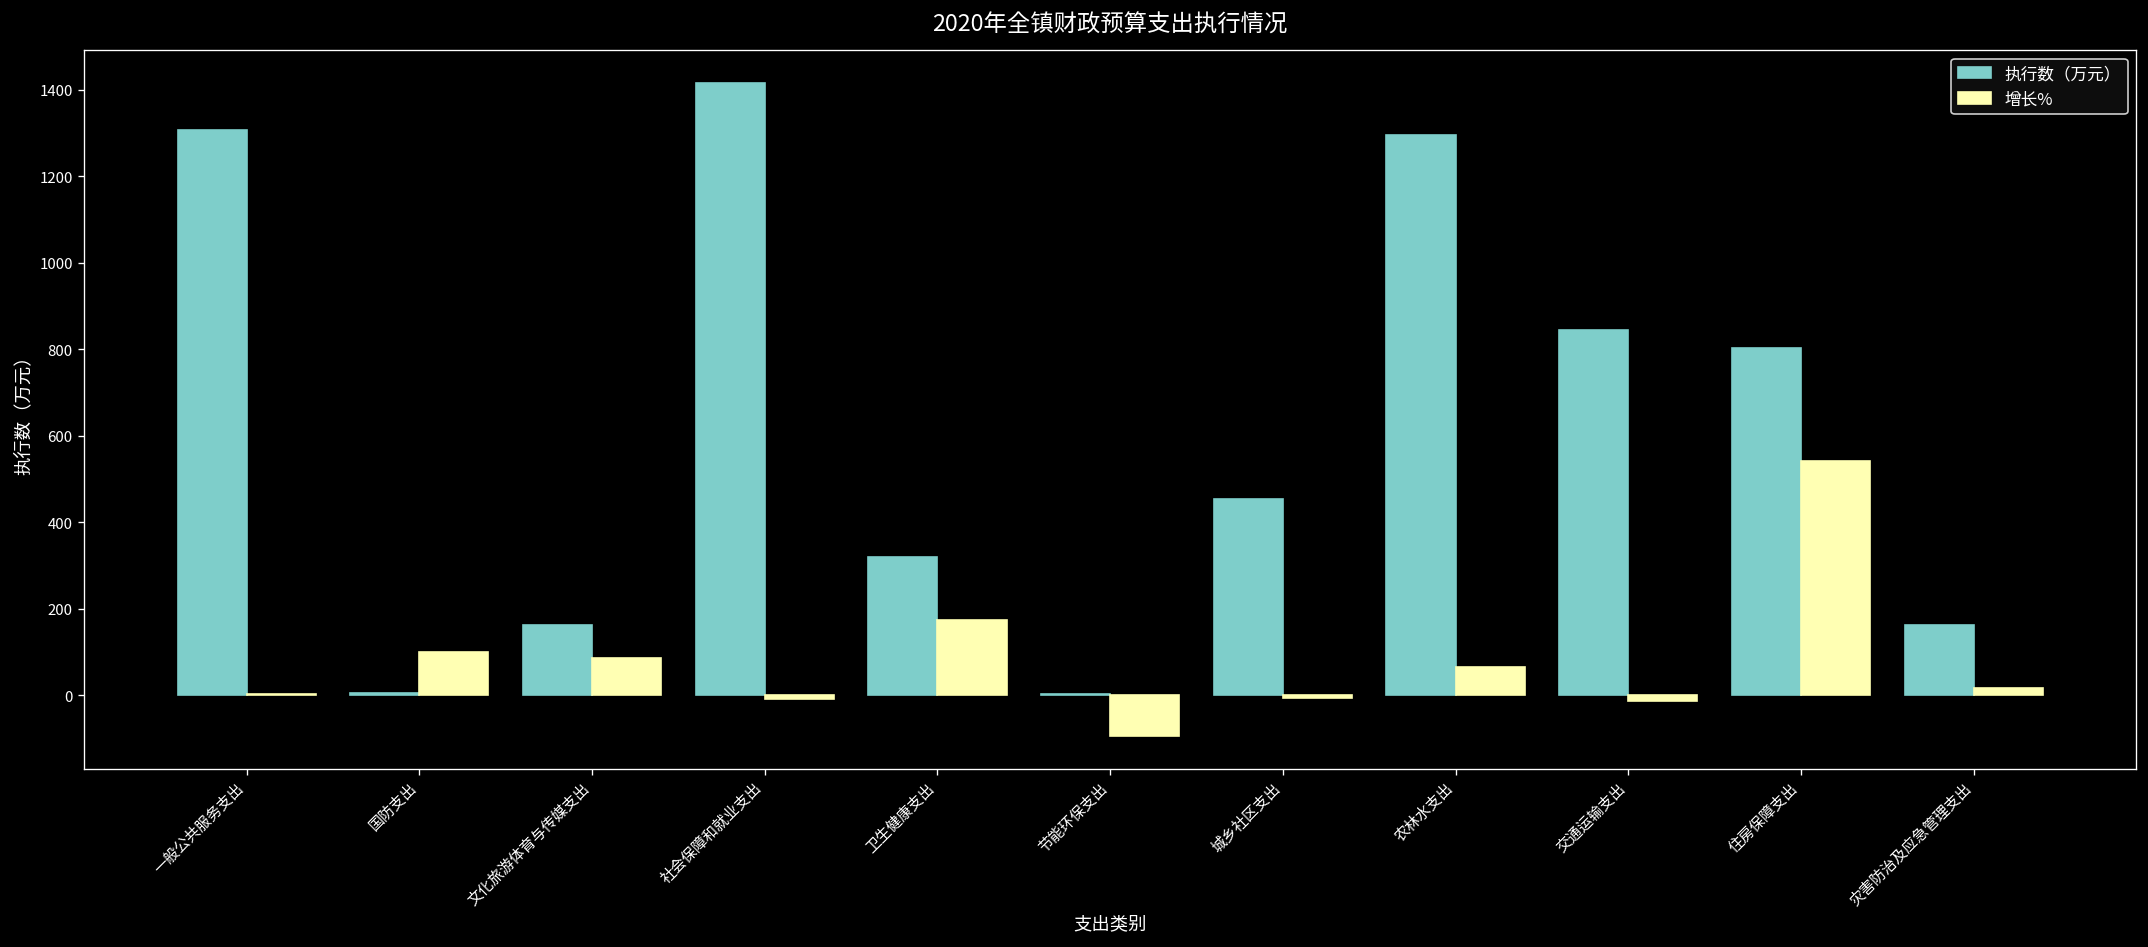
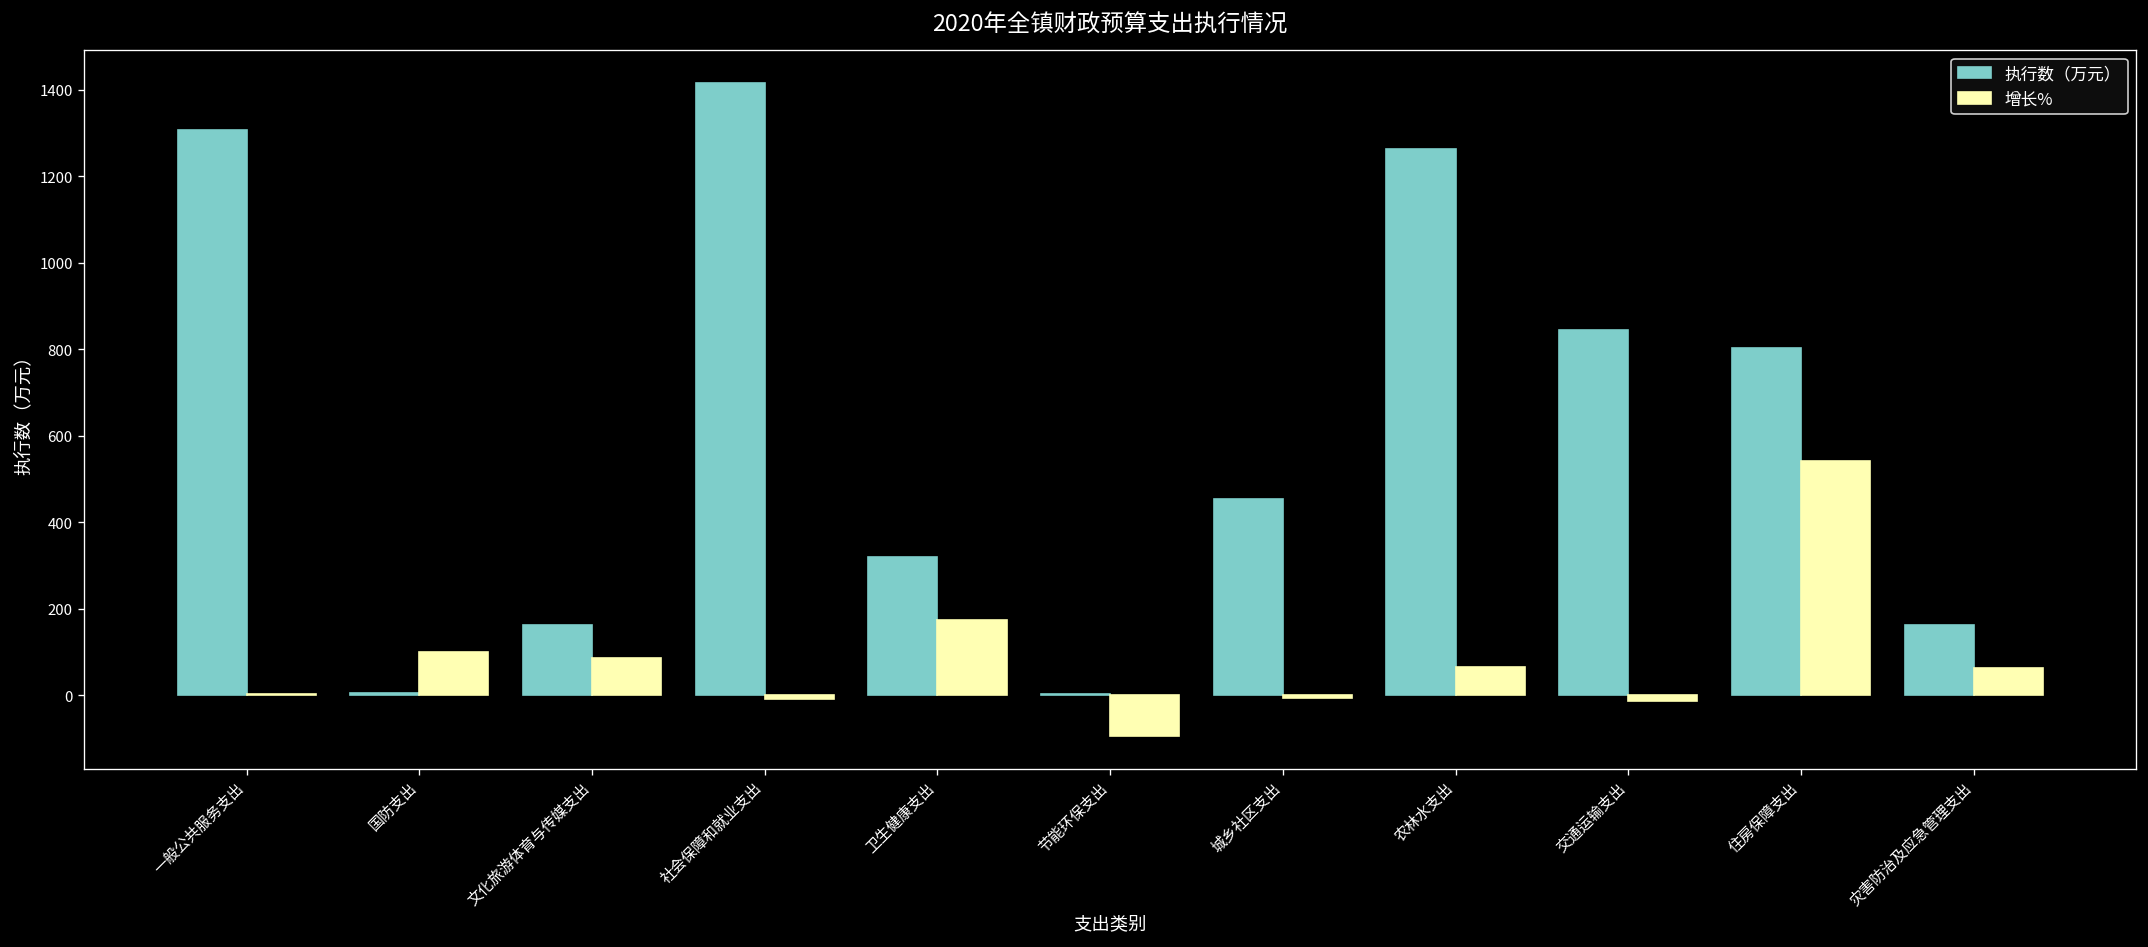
  {
    "执行数（万元）": {
      "一般公共服务支出": 1310,
      "文化旅游体育与传媒支出": 160,
      "社会保障和就业支出": 1420,
      "卫生健康支出": 320,
      "城乡社区支出": 450,
-     "农林水支出": 1290,
+     "农林水支出": 1260,
      "交通运输支出": 840,
      "住房保障支出": 800,
      "灾害防治及应急管理支出": 160
    },
    "增长%": {
      "国防支出": 100,
      "文化旅游体育与传媒支出": 90,
      "社会保障和就业支出": -10,
      "卫生健康支出": 170,
      "节能环保支出": -90,
      "农林水支出": 70,
      "交通运输支出": -10,
      "住房保障支出": 540,
-     "灾害防治及应急管理支出": 20
+     "灾害防治及应急管理支出": 60
    }
  }
